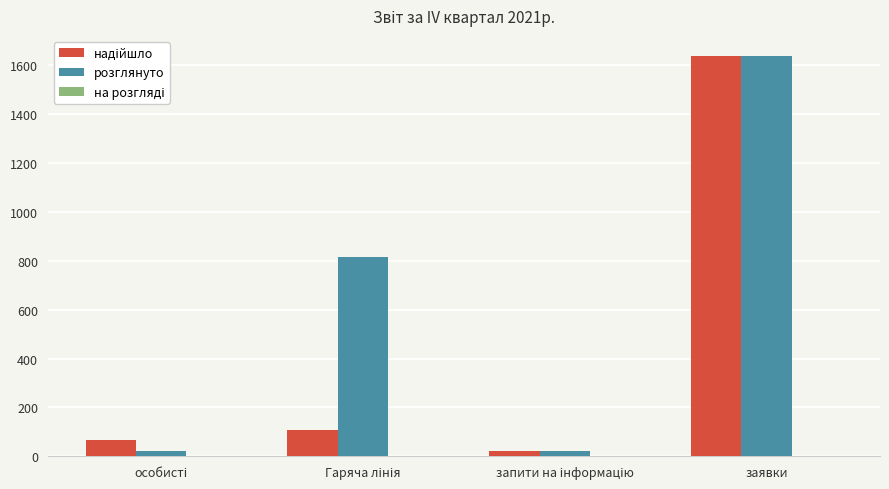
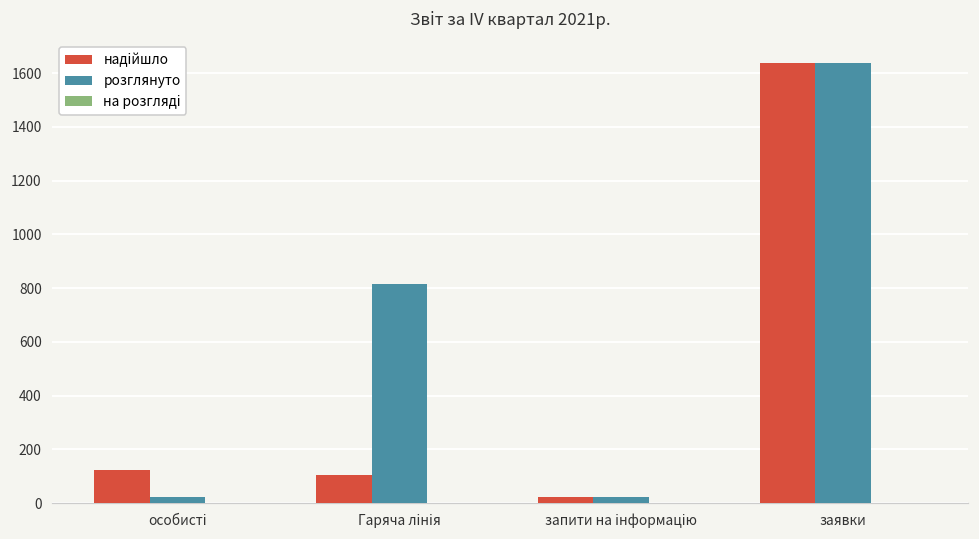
  {
    "надійшло": {
-     "особисті": 70,
+     "особисті": 120,
      "Гаряча лінія": 110,
      "запити на інформацію": 20,
      "заявки": 1640
    },
    "розглянуто": {
      "особисті": 20,
      "Гаряча лінія": 820,
      "запити на інформацію": 20,
      "заявки": 1640
    },
    "на розгляді": {
      "особисті": 0,
      "Гаряча лінія": 0,
      "запити на інформацію": 0,
      "заявки": 0
    }
  }
